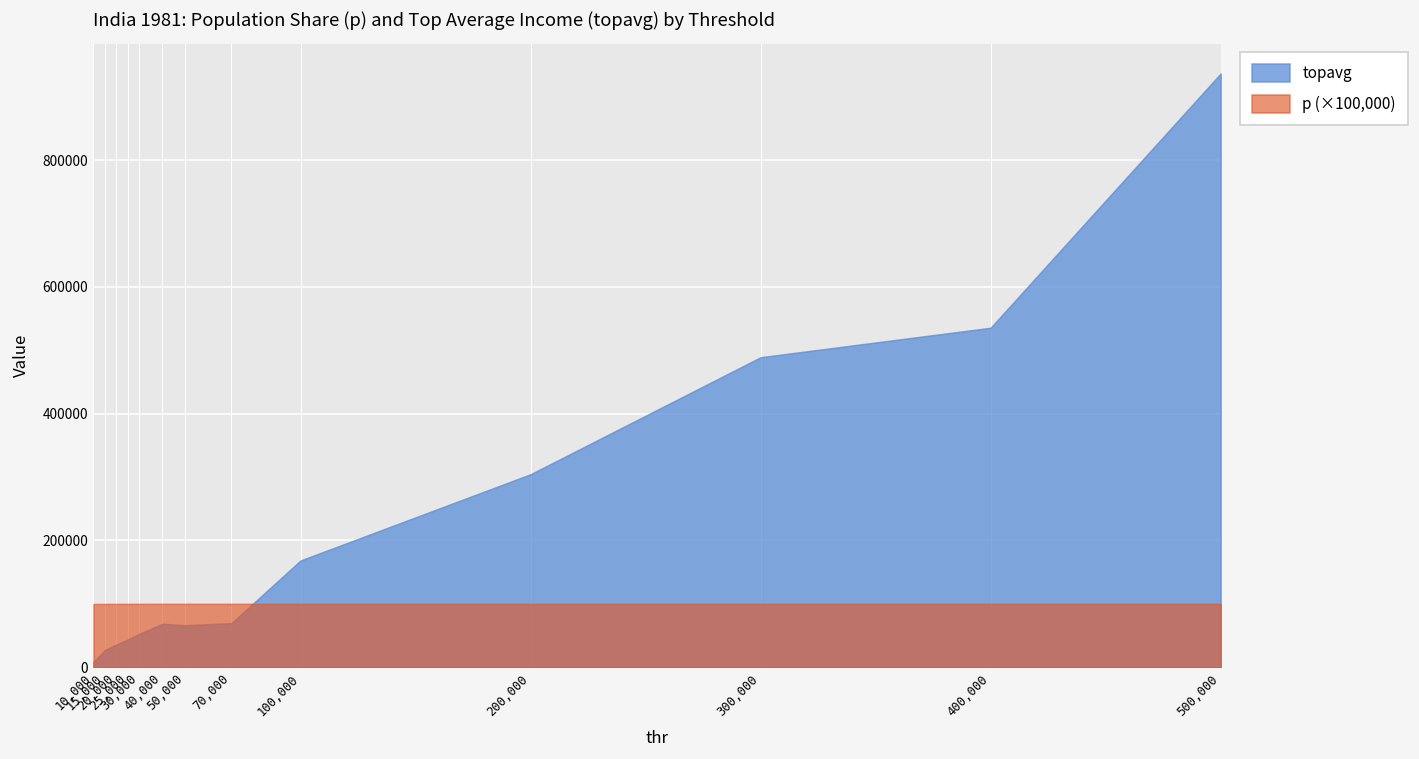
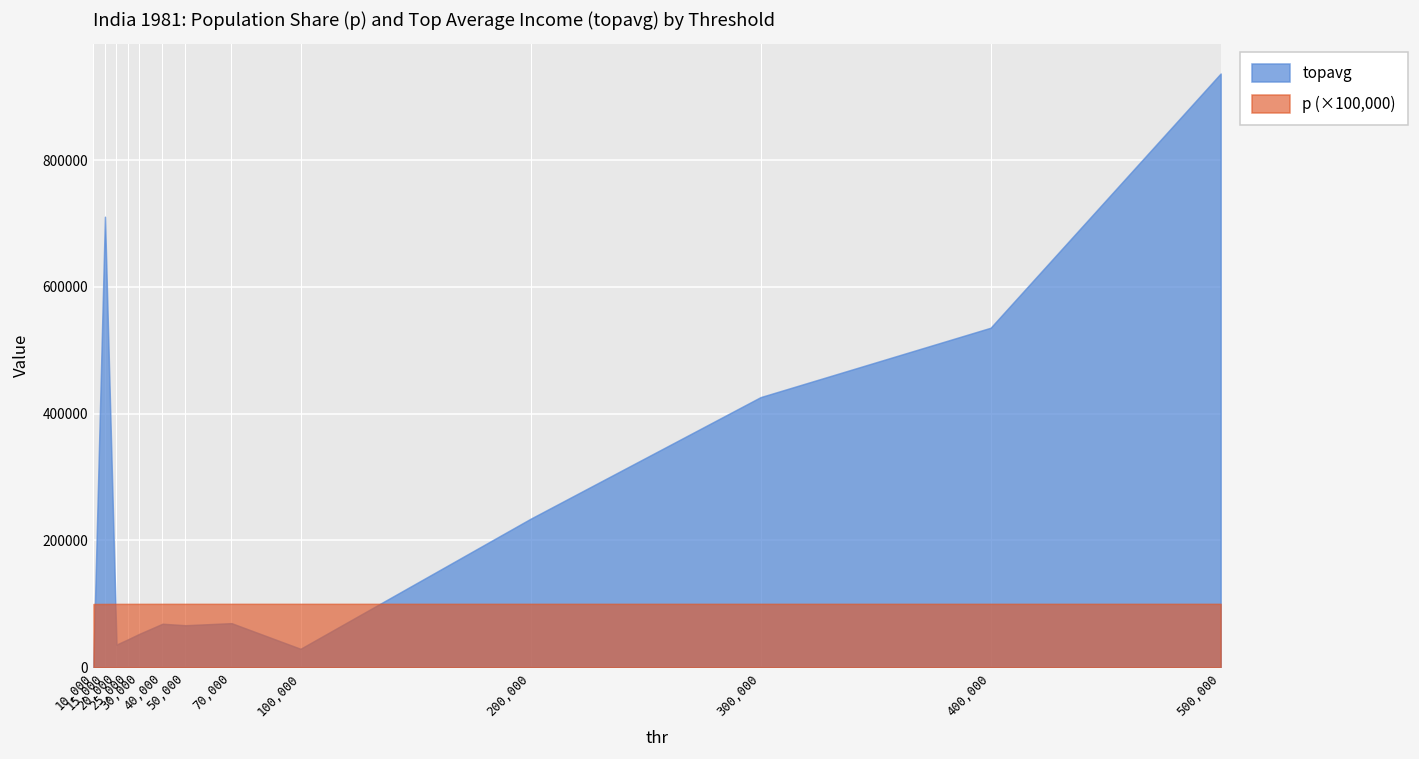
  {
    "topavg": {
      "10,000": 10000,
-     "15,000": 30000,
+     "15,000": 710000,
      "20,000": 40000,
      "25,000": 40000,
      "30,000": 50000,
      "40,000": 70000,
      "50,000": 70000,
      "70,000": 70000,
-     "100,000": 170000,
-     "200,000": 300000,
-     "300,000": 490000,
+     "100,000": 30000,
+     "200,000": 230000,
+     "300,000": 430000,
      "400,000": 540000,
      "500,000": 940000
    },
    "p (×100,000)": {
      "10,000": 100000,
      "15,000": 100000,
      "20,000": 100000,
      "25,000": 100000,
      "30,000": 100000,
      "40,000": 100000,
      "50,000": 100000,
      "70,000": 100000,
      "100,000": 100000,
      "200,000": 100000,
      "300,000": 100000,
      "400,000": 100000,
      "500,000": 100000
    }
  }
